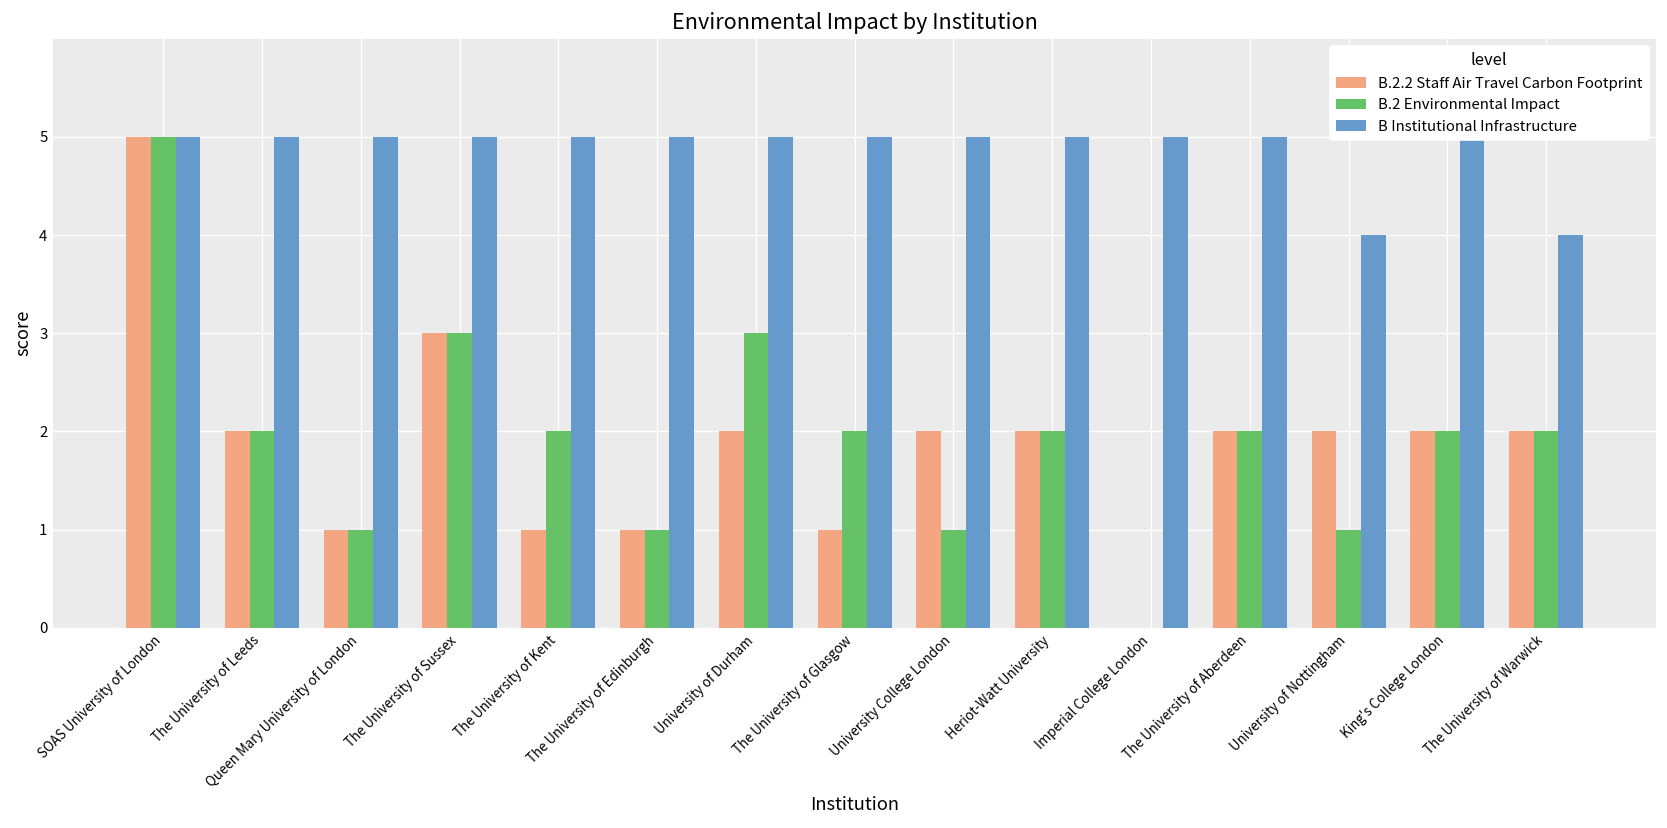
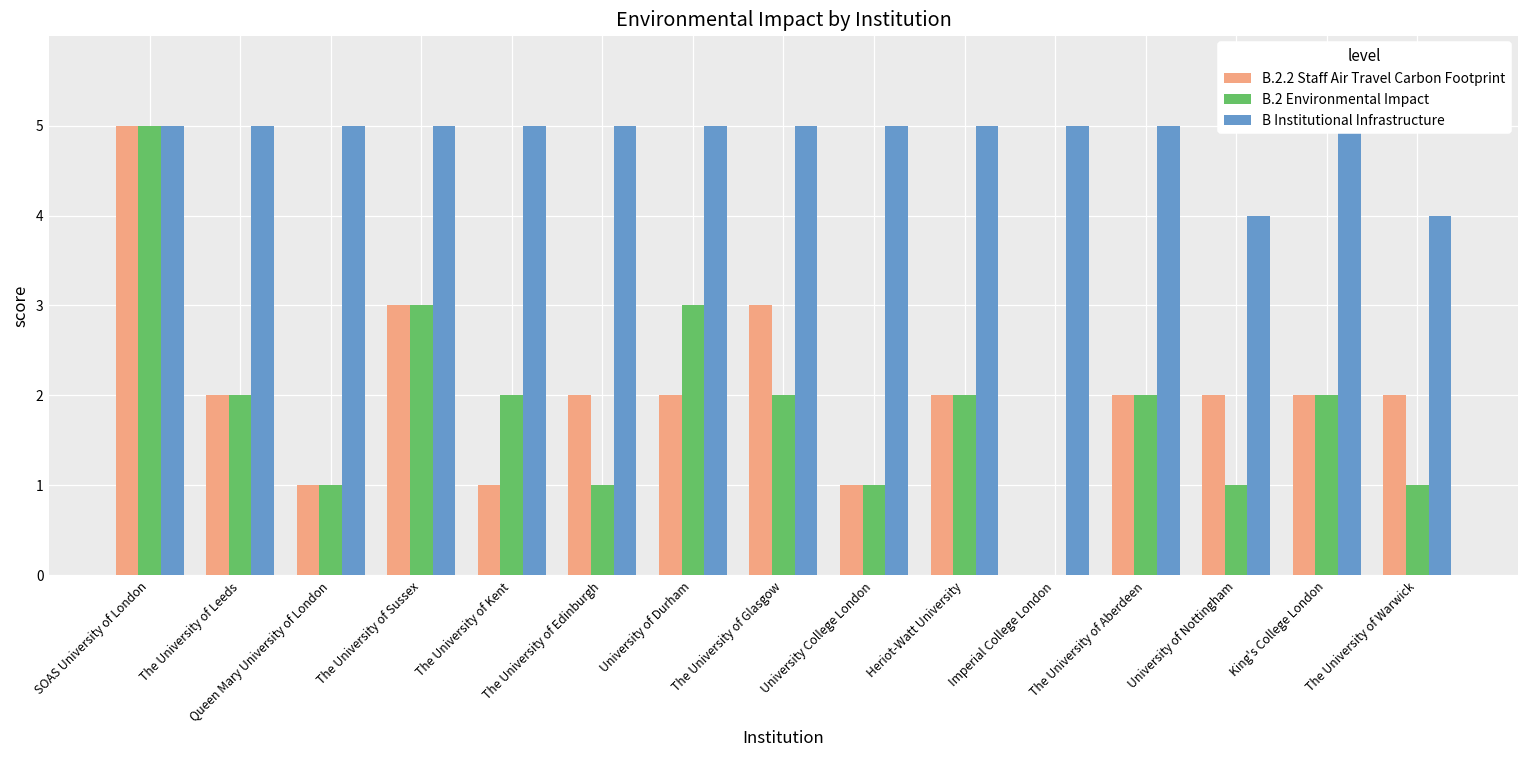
  {
    "B.2.2 Staff Air Travel Carbon Footprint": {
      "SOAS University of London": 5,
      "The University of Leeds": 2,
      "Queen Mary University of London": 1,
      "The University of Sussex": 3,
      "The University of Kent": 1,
-     "The University of Edinburgh": 1,
+     "The University of Edinburgh": 2,
      "University of Durham": 2,
-     "The University of Glasgow": 1,
-     "University College London": 2,
+     "The University of Glasgow": 3,
+     "University College London": 1,
      "Heriot-Watt University": 2,
      "Imperial College London": 0,
      "The University of Aberdeen": 2,
      "University of Nottingham": 2,
      "King's College London": 2,
      "The University of Warwick": 2
    },
    "B.2 Environmental Impact": {
      "SOAS University of London": 5,
      "The University of Leeds": 2,
      "Queen Mary University of London": 1,
      "The University of Sussex": 3,
      "The University of Kent": 2,
      "The University of Edinburgh": 1,
      "University of Durham": 3,
      "The University of Glasgow": 2,
      "University College London": 1,
      "Heriot-Watt University": 2,
      "Imperial College London": 0,
      "The University of Aberdeen": 2,
      "University of Nottingham": 1,
      "King's College London": 2,
-     "The University of Warwick": 2
+     "The University of Warwick": 1
    },
    "B Institutional Infrastructure": {
      "SOAS University of London": 5,
      "The University of Leeds": 5,
      "Queen Mary University of London": 5,
      "The University of Sussex": 5,
      "The University of Kent": 5,
      "The University of Edinburgh": 5,
      "University of Durham": 5,
      "The University of Glasgow": 5,
      "University College London": 5,
      "Heriot-Watt University": 5,
      "Imperial College London": 5,
      "The University of Aberdeen": 5,
      "University of Nottingham": 4,
      "The University of Warwick": 4
    }
  }
